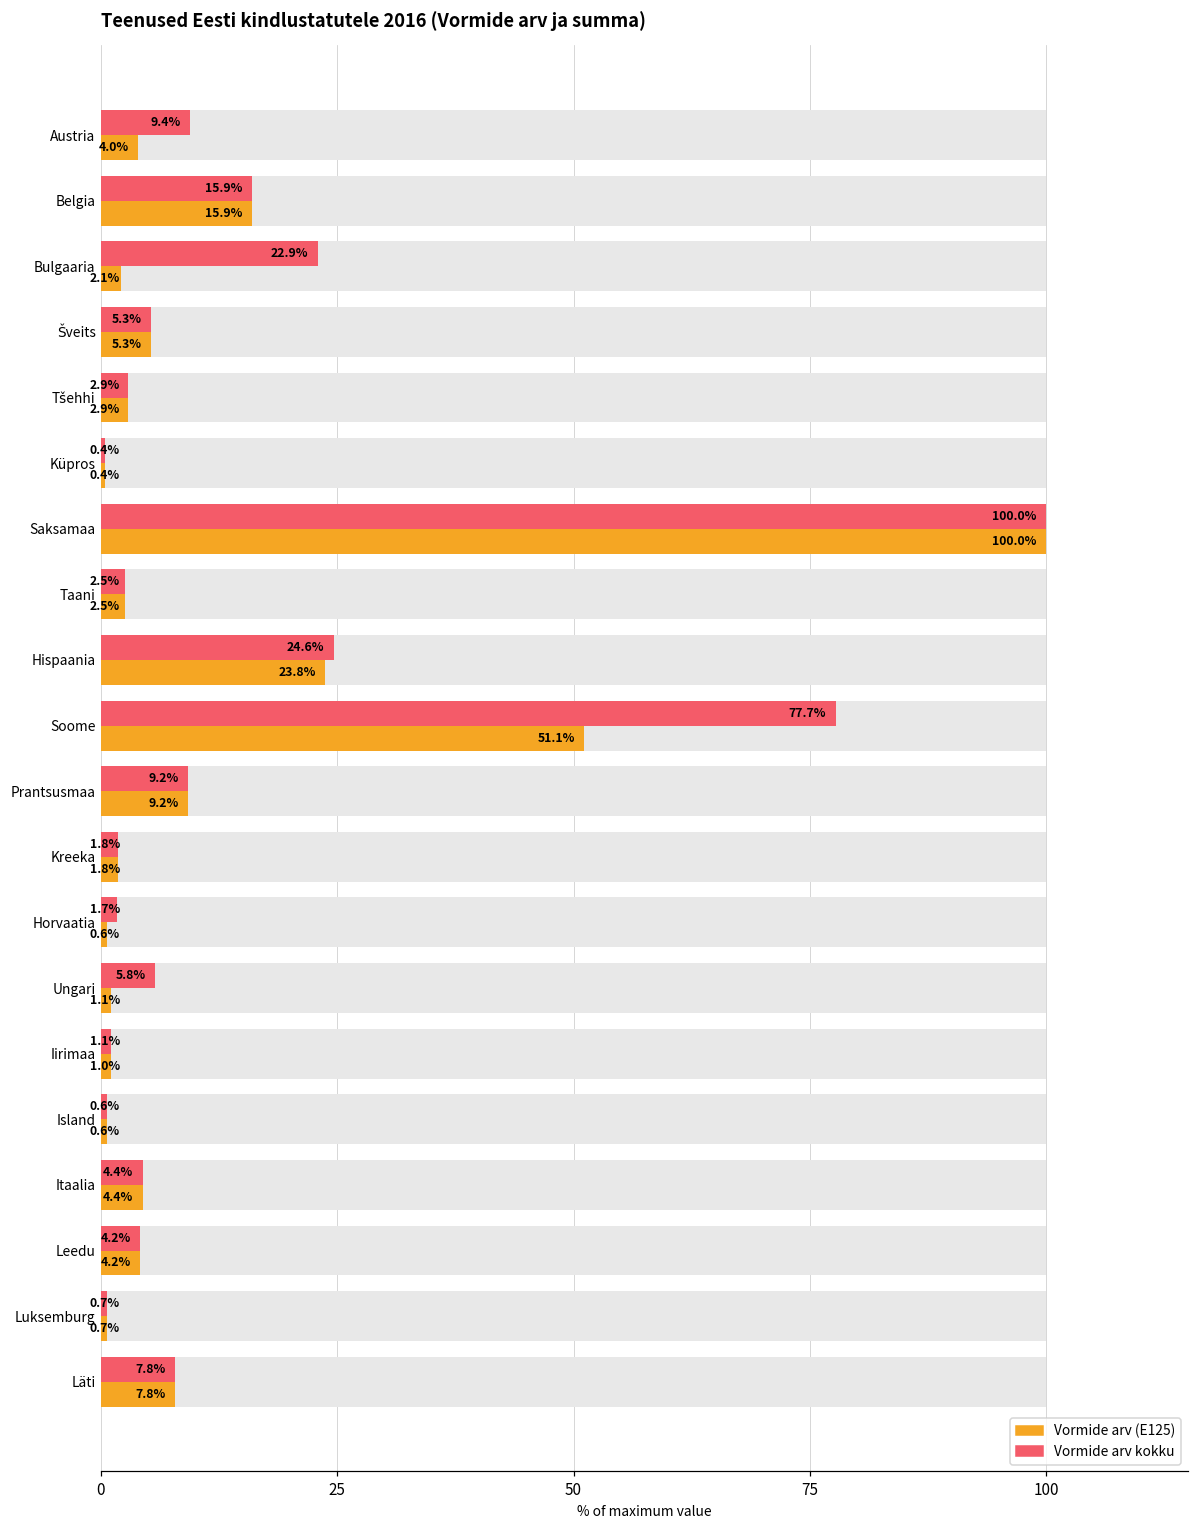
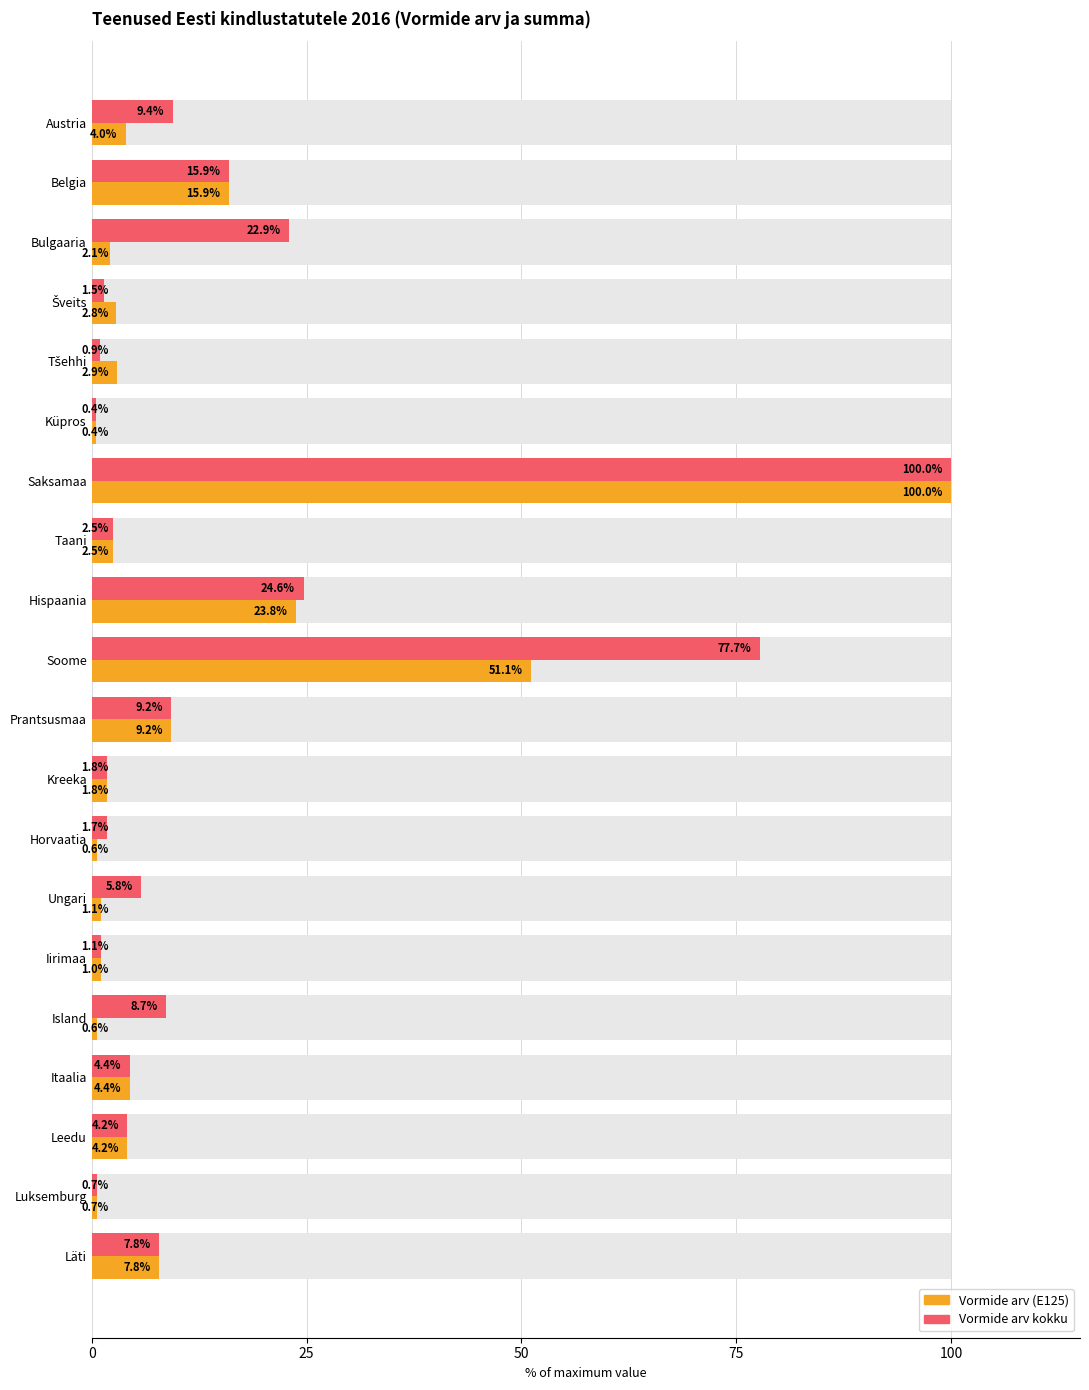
  {
    "Vormide arv (E125)": {
-     "Šveits": "5.3%",
+     "Šveits": "2.8%",
      "Saksamaa": "100.0%"
    },
    "Vormide arv kokku": {
-     "Šveits": "5.3%",
-     "Tšehhi": "2.9%",
+     "Šveits": "1.5%",
+     "Tšehhi": "0.9%",
      "Saksamaa": "100.0%",
-     "Island": "0.6%"
+     "Island": "8.7%"
    }
  }
